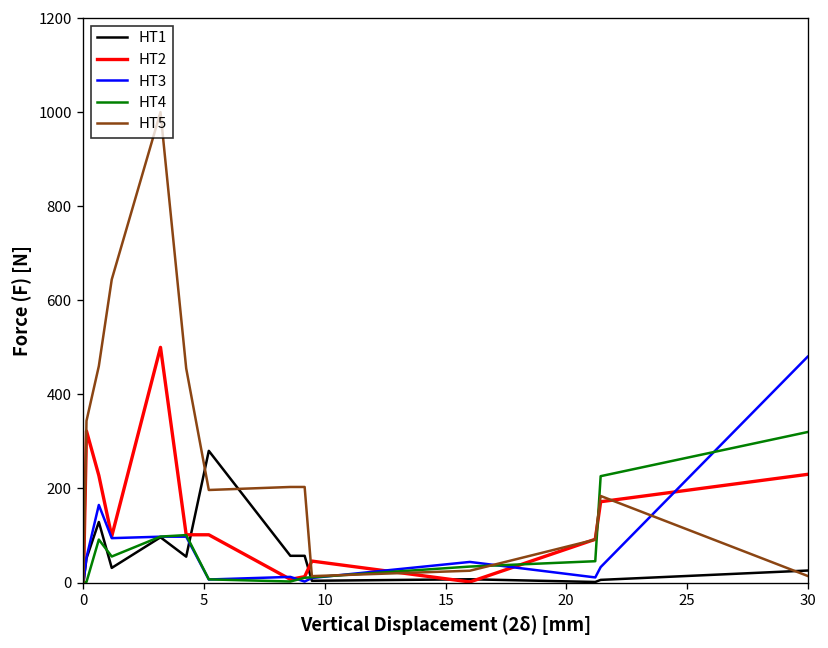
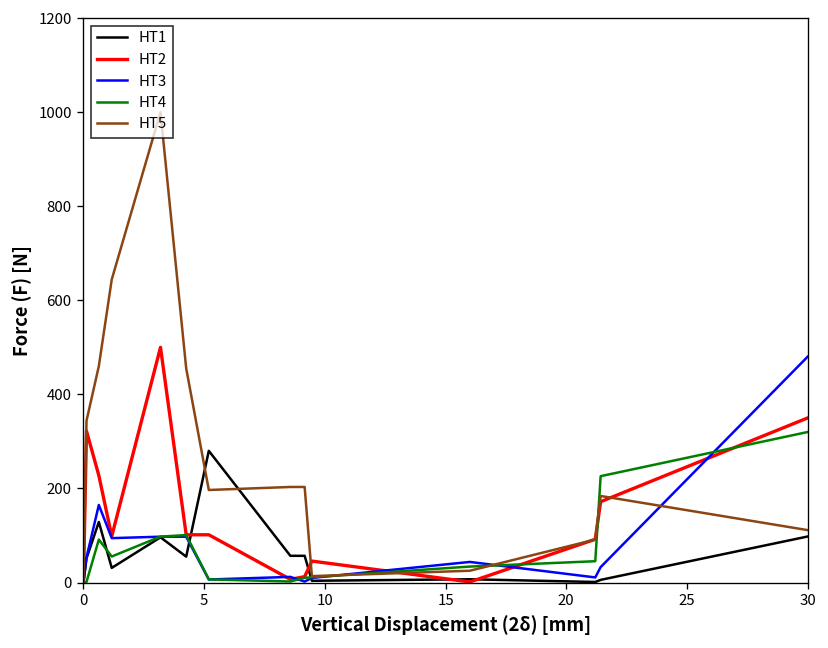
  {
    "HT1": {
-     "30": 30
+     "30": 100
    },
    "HT2": {
-     "30": 230
+     "30": 350
    },
    "HT3": {
      "30": 480
    },
    "HT4": {
      "30": 320
    },
    "HT5": {
-     "30": 10
+     "30": 110
    }
  }
